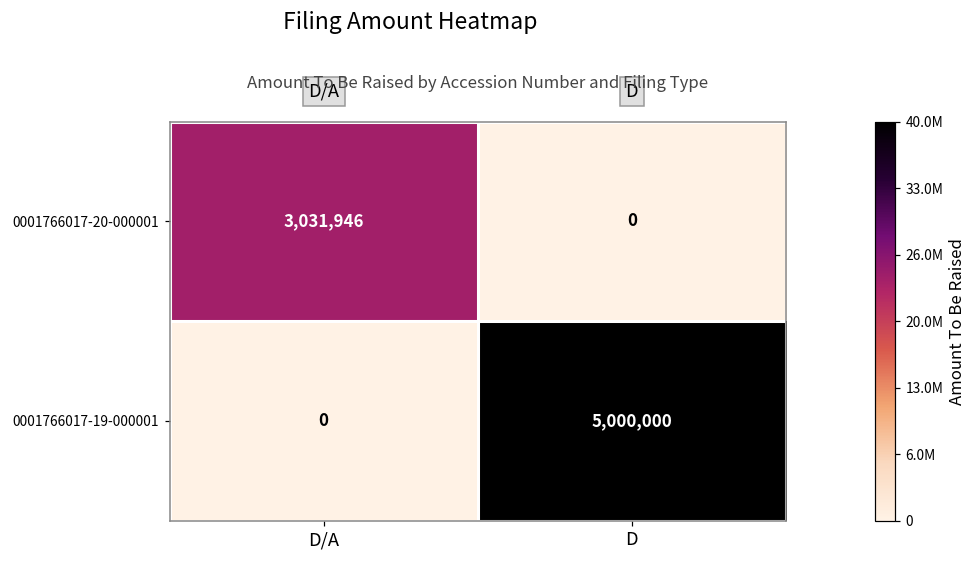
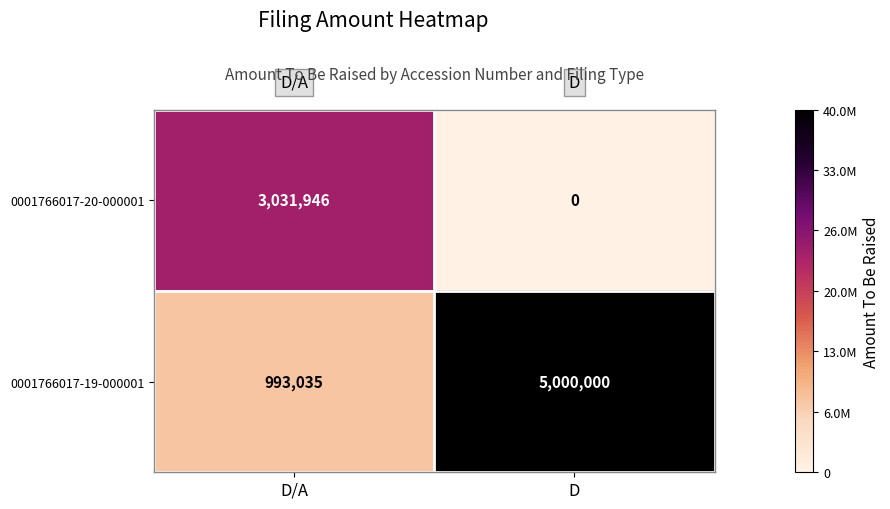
  {
    "0001766017-20-000001": {
      "D/A": "3,031,946",
      "D": "0"
    },
    "0001766017-19-000001": {
-     "D/A": "0",
+     "D/A": "993,035",
      "D": "5,000,000"
    }
  }
